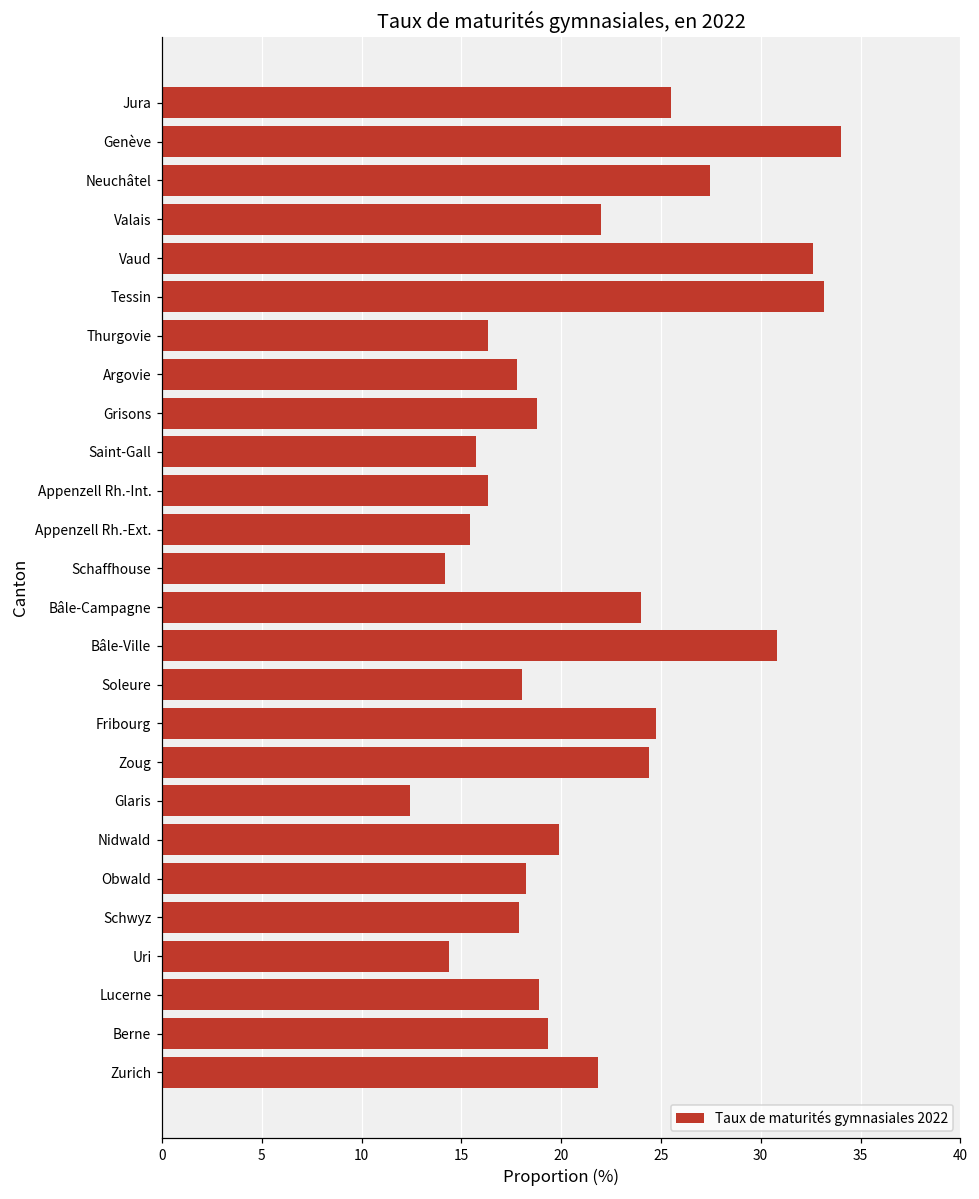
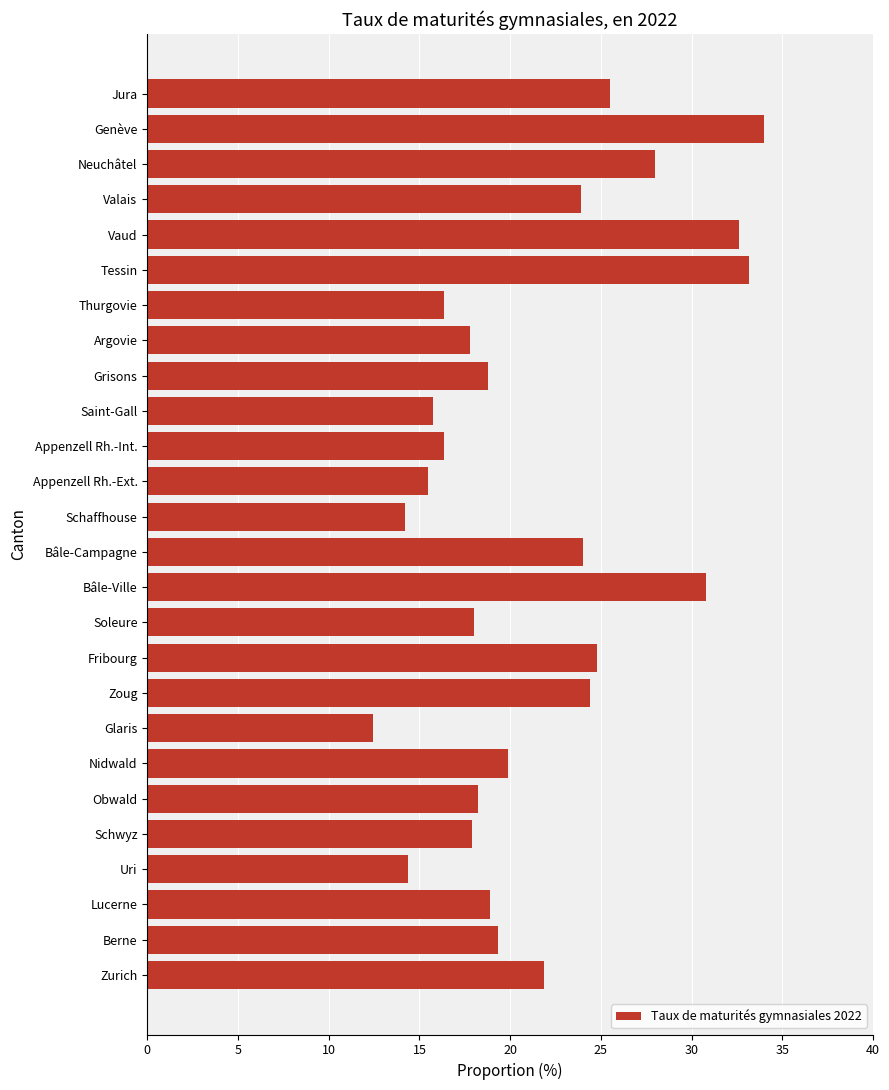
  {
    "Jura": 25.5,
    "Genève": 34.0,
-   "Neuchâtel": 27.5,
-   "Valais": 22.0,
+   "Neuchâtel": 28.0,
+   "Valais": 23.9,
    "Vaud": 32.6,
    "Tessin": 33.2,
    "Thurgovie": 16.4,
    "Argovie": 17.8,
    "Grisons": 18.8,
    "Saint-Gall": 15.7,
    "Appenzell Rh.-Int.": 16.4,
    "Appenzell Rh.-Ext.": 15.4,
    "Schaffhouse": 14.2,
    "Bâle-Campagne": 24.0,
    "Bâle-Ville": 30.8,
    "Soleure": 18.0,
    "Fribourg": 24.8,
    "Zoug": 24.4,
    "Glaris": 12.4,
    "Nidwald": 19.9,
    "Obwald": 18.2,
    "Schwyz": 17.9,
    "Uri": 14.4,
    "Lucerne": 18.9,
    "Berne": 19.3,
    "Zurich": 21.9
  }
